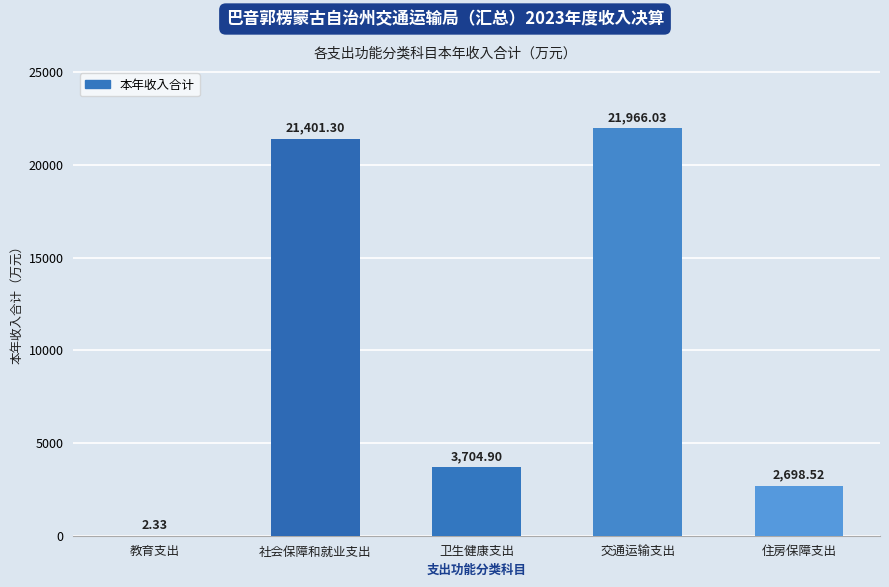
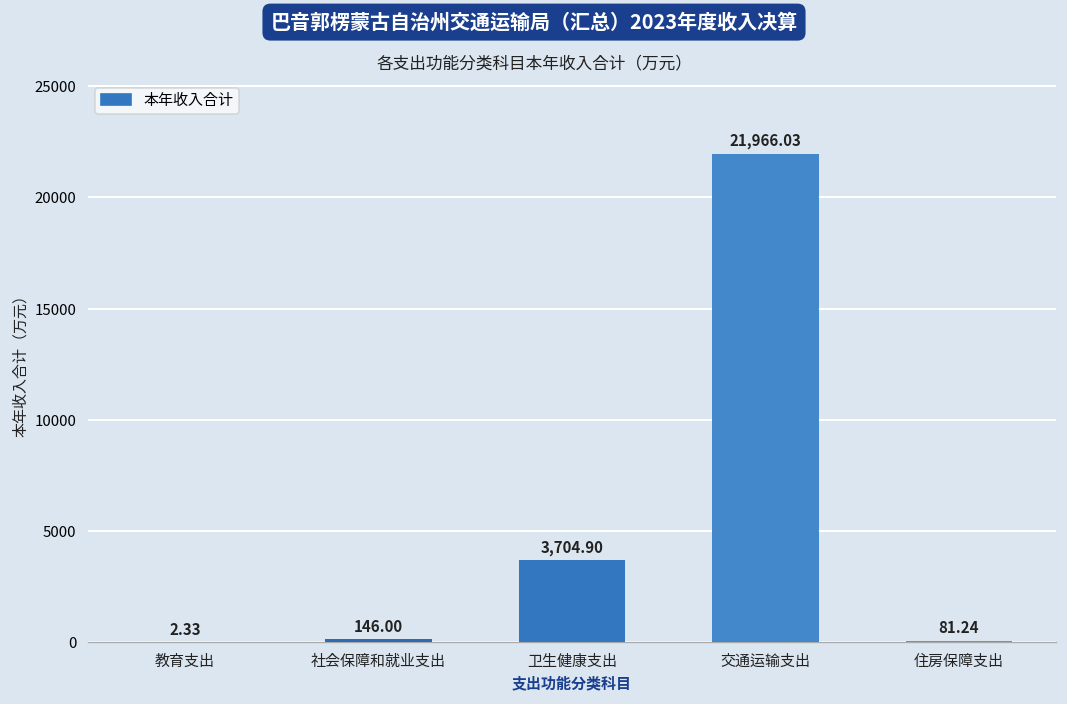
  {
    "教育支出": "2.33",
-   "社会保障和就业支出": "21,401.30",
+   "社会保障和就业支出": "146.00",
    "卫生健康支出": "3,704.90",
    "交通运输支出": "21,966.03",
-   "住房保障支出": "2,698.52"
+   "住房保障支出": "81.24"
  }
